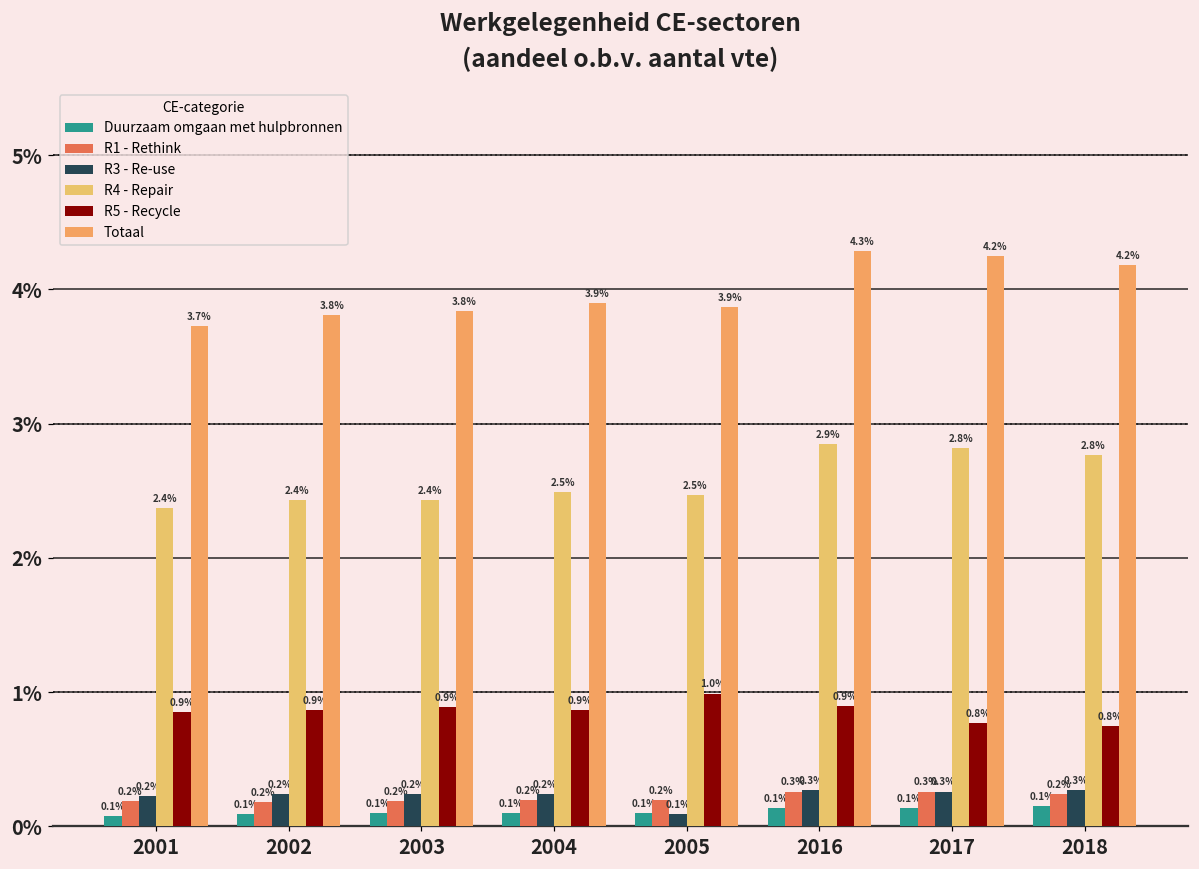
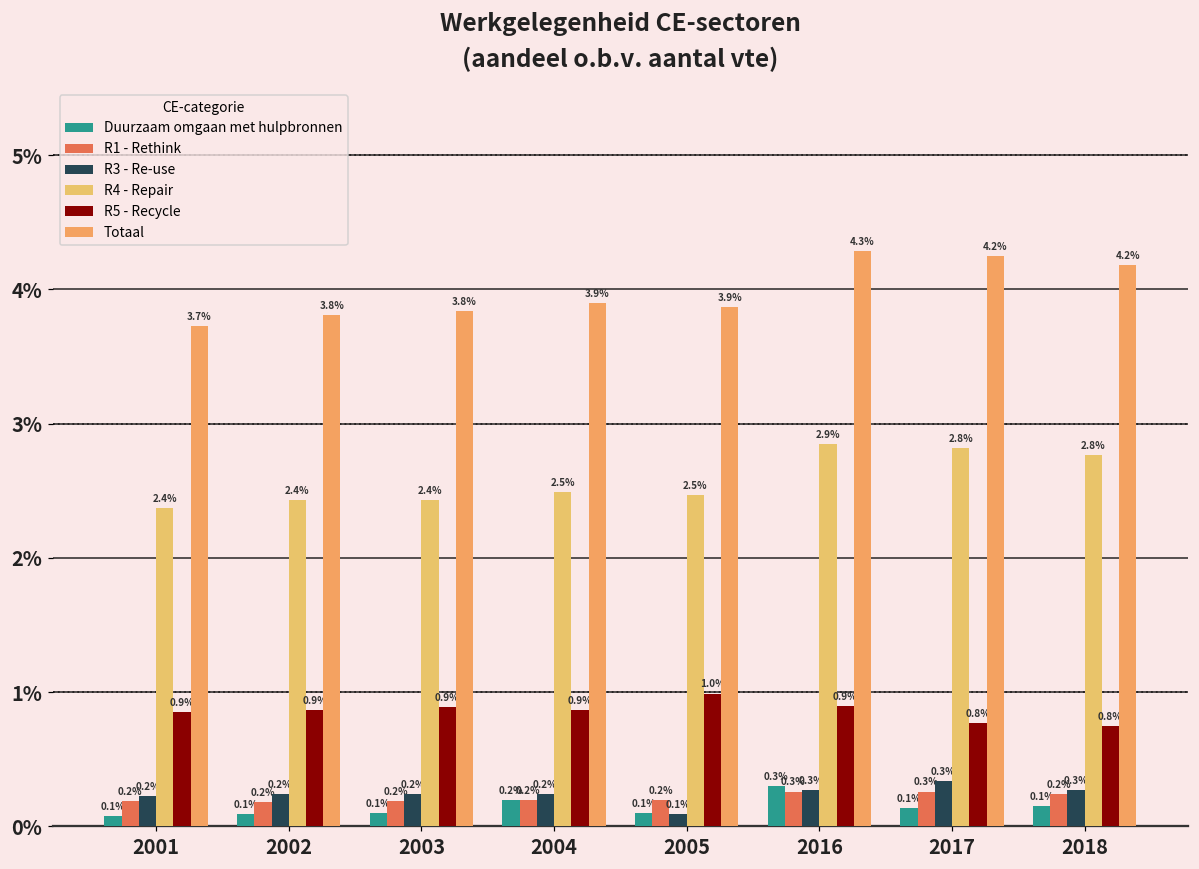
  {
    "Duurzaam omgaan met hulpbronnen": {
      "2001": "0.1%",
      "2002": "0.1%",
      "2003": "0.1%",
-     "2004": "0.1%",
+     "2004": "0.2%",
      "2005": "0.1%",
-     "2016": "0.1%",
+     "2016": "0.3%",
      "2017": "0.1%",
      "2018": "0.1%"
    },
    "R3 - Re-use": {
-     "2017": "0.26%"
+     "2017": "0.34%"
    },
    "R5 - Recycle": {
      "2001": "0.9%",
      "2002": "0.9%",
      "2003": "0.9%",
      "2004": "0.9%",
      "2005": "1.0%",
      "2016": "0.9%",
      "2017": "0.8%",
      "2018": "0.8%"
    }
  }
